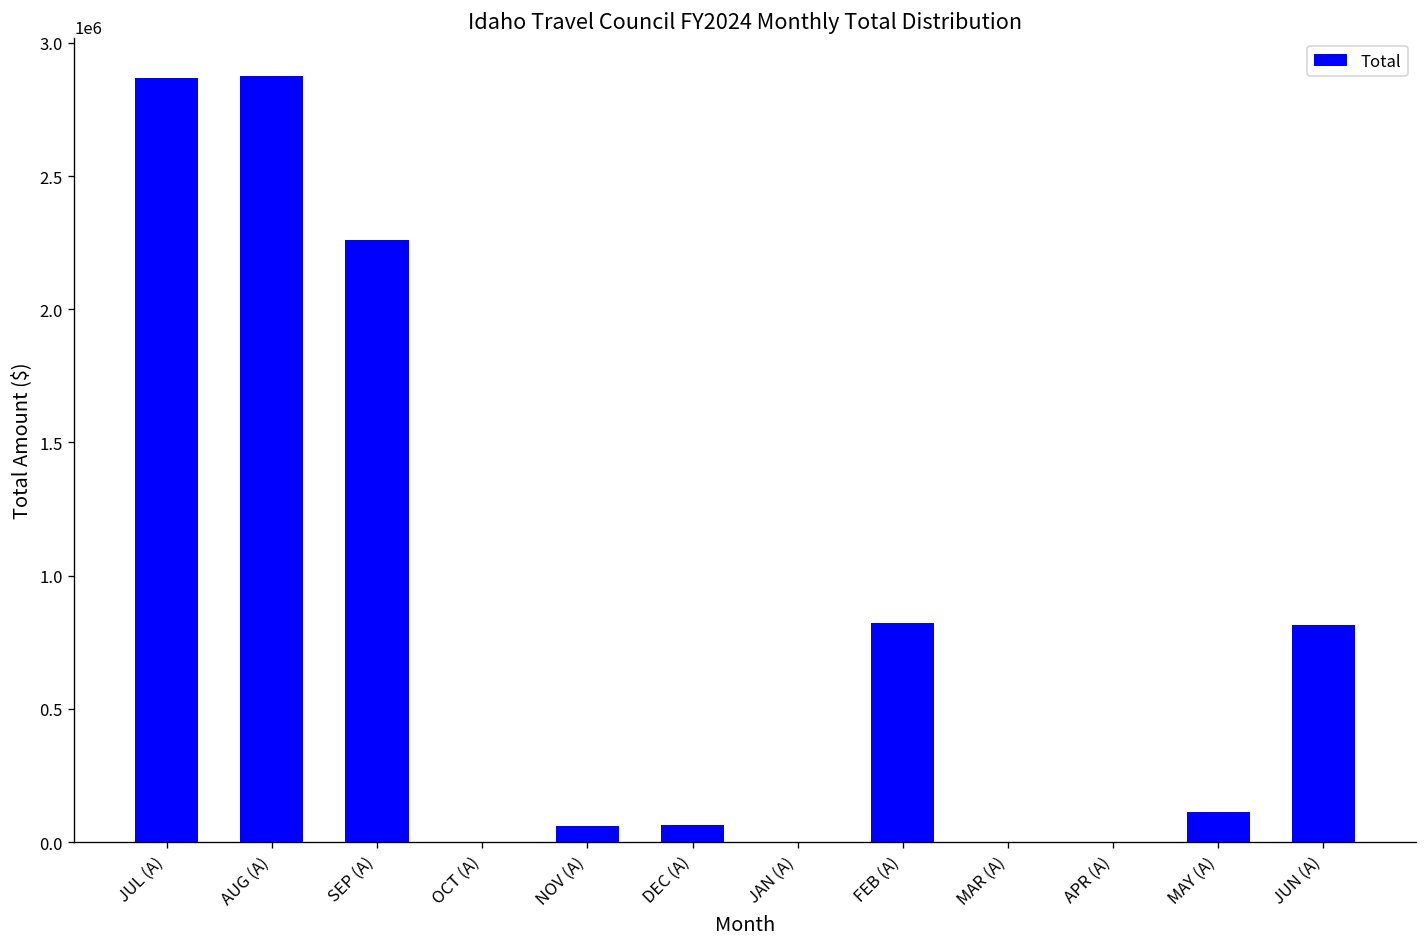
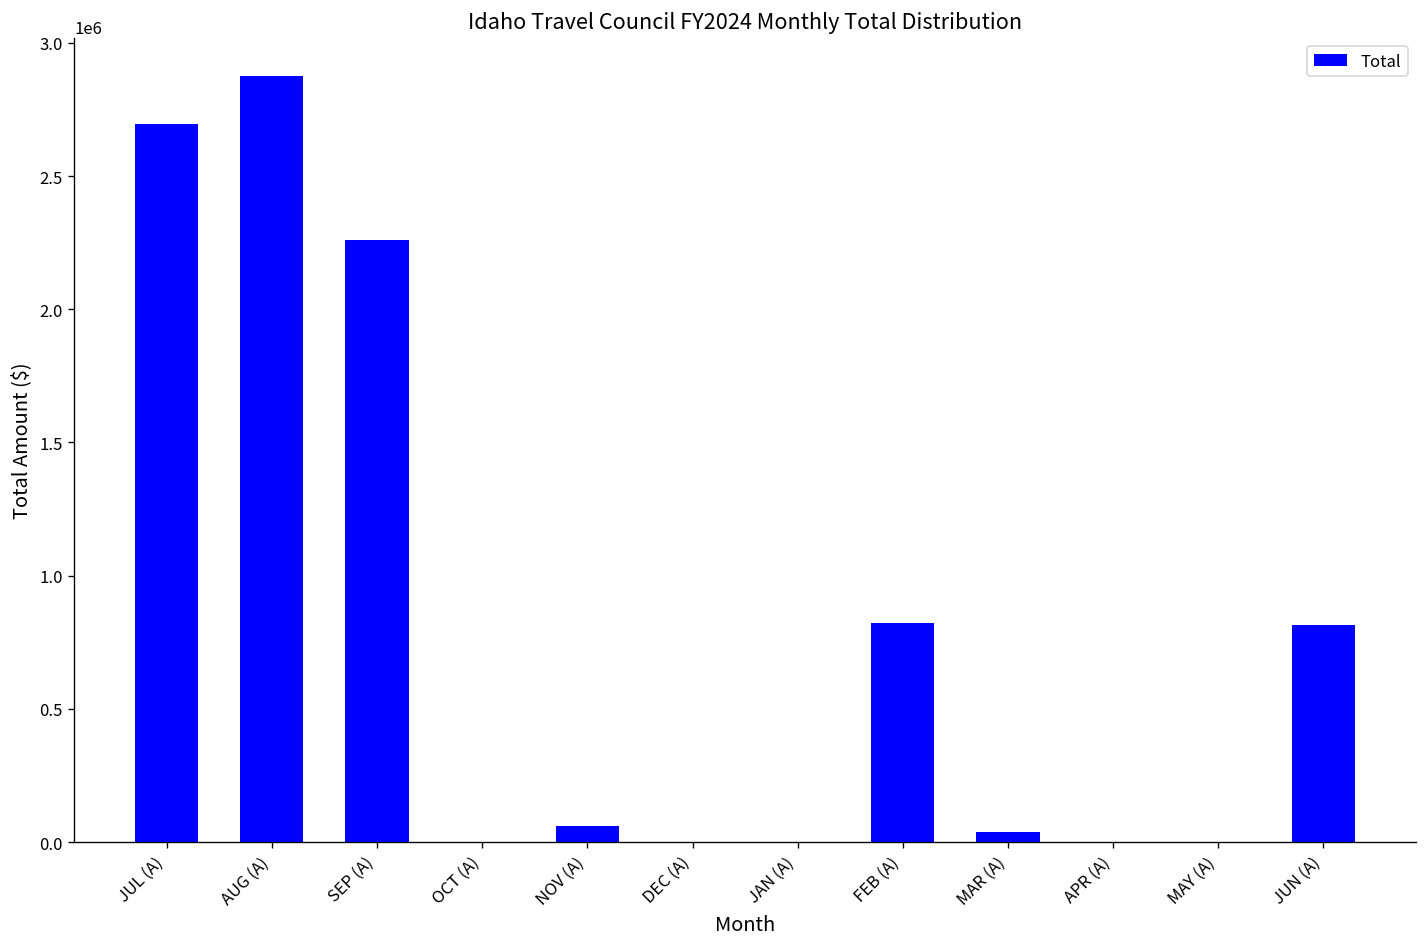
  {
-   "JUL (A)": 2870000,
+   "JUL (A)": 2700000,
    "AUG (A)": 2880000,
    "SEP (A)": 2260000,
    "OCT (A)": 0,
    "NOV (A)": 60000,
-   "DEC (A)": 60000,
+   "DEC (A)": 0,
    "JAN (A)": 0,
    "FEB (A)": 820000,
-   "MAR (A)": 0,
+   "MAR (A)": 40000,
    "APR (A)": 0,
-   "MAY (A)": 110000,
+   "MAY (A)": 0,
    "JUN (A)": 820000
  }
